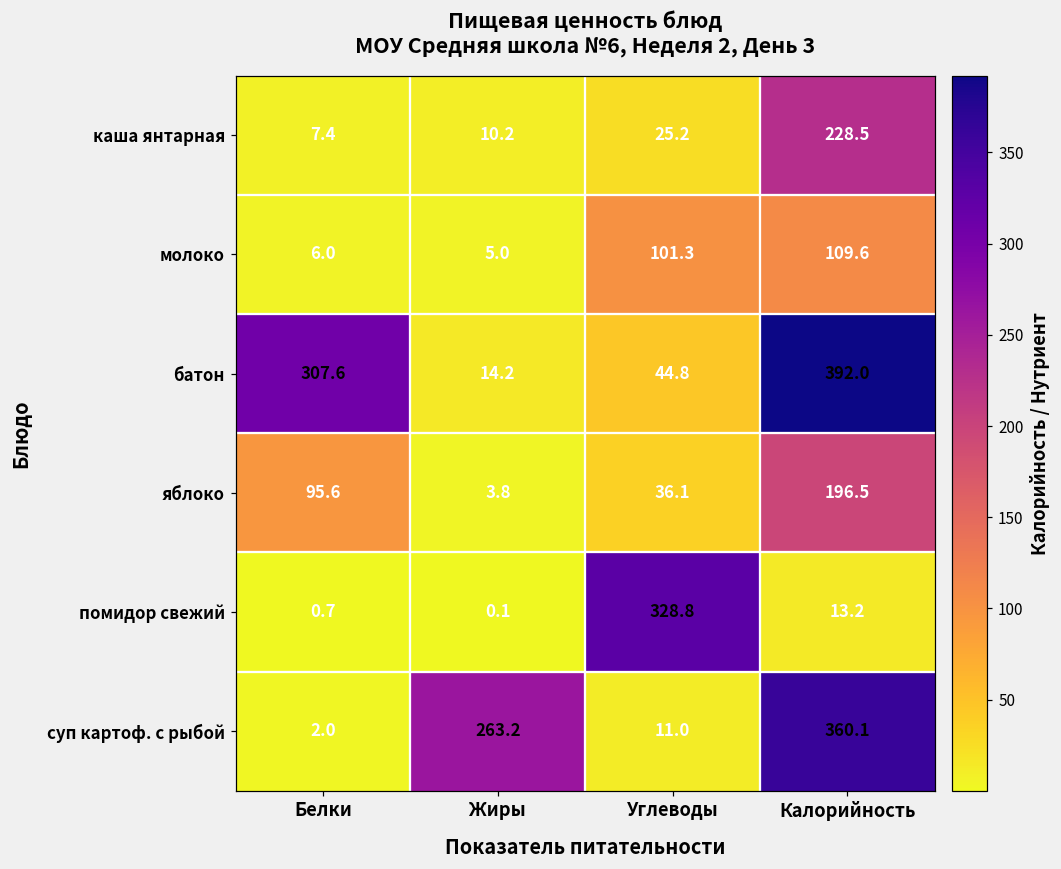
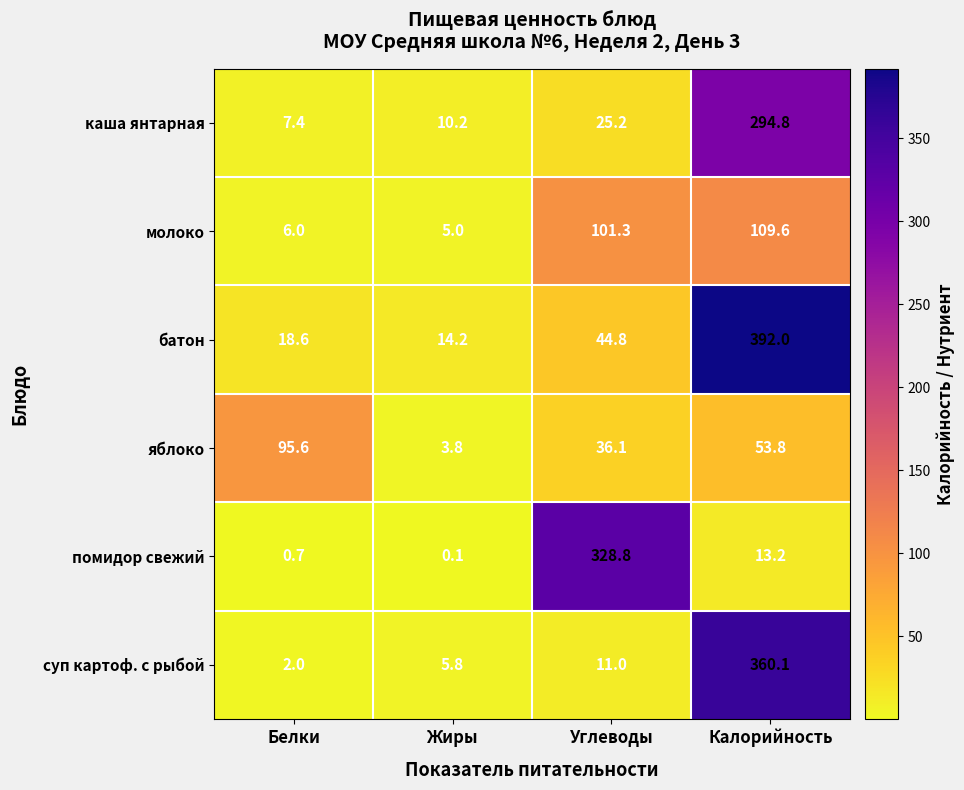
  {
    "каша янтарная": {
      "Белки": 7.4,
      "Жиры": 10.2,
      "Углеводы": 25.2,
-     "Калорийность": 228.5
+     "Калорийность": 294.8
    },
    "молоко": {
      "Белки": 6.0,
      "Жиры": 5.0,
      "Углеводы": 101.3,
      "Калорийность": 109.6
    },
    "батон": {
-     "Белки": 307.6,
+     "Белки": 18.6,
      "Жиры": 14.2,
      "Углеводы": 44.8,
      "Калорийность": 392.0
    },
    "яблоко": {
      "Белки": 95.6,
      "Жиры": 3.8,
      "Углеводы": 36.1,
-     "Калорийность": 196.5
+     "Калорийность": 53.8
    },
    "помидор свежий": {
      "Белки": 0.7,
      "Жиры": 0.1,
      "Углеводы": 328.8,
      "Калорийность": 13.2
    },
    "суп картоф. с рыбой": {
      "Белки": 2.0,
-     "Жиры": 263.2,
+     "Жиры": 5.8,
      "Углеводы": 11.0,
      "Калорийность": 360.1
    }
  }
